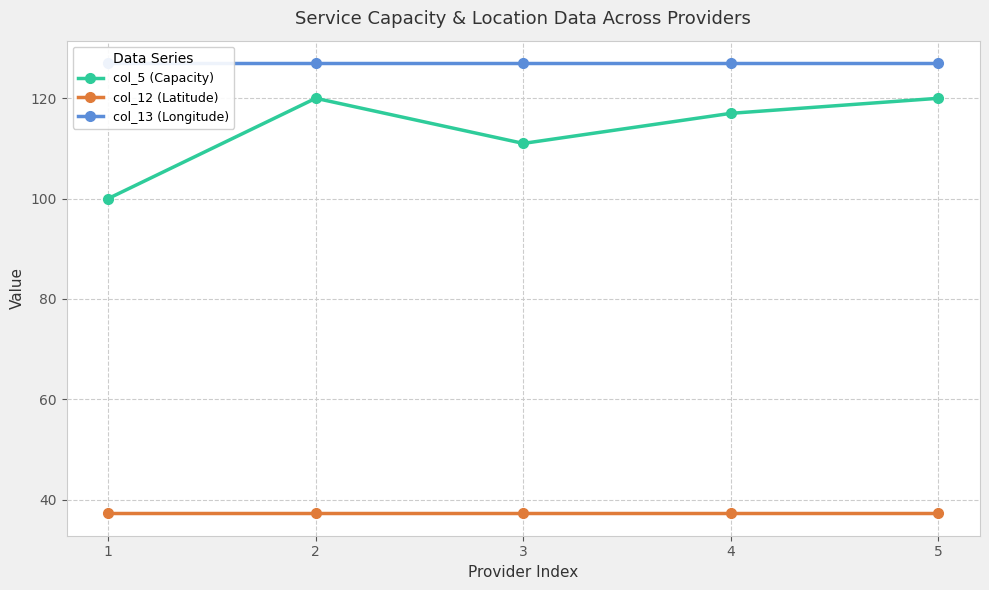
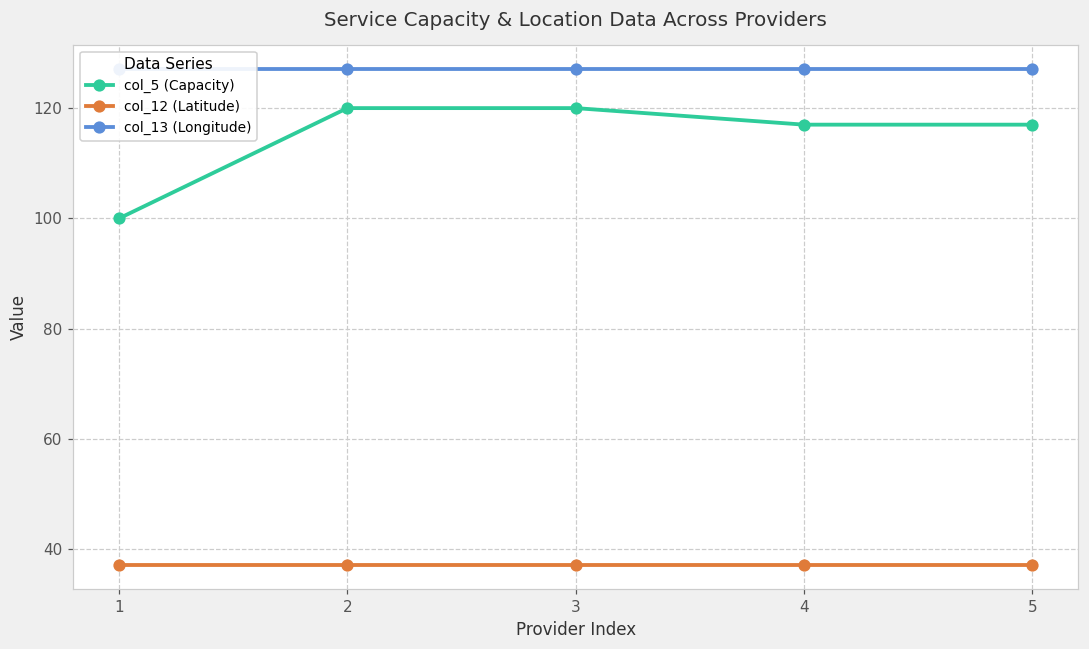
  {
    "col_5 (Capacity)": {
      "1": 100,
      "2": 120,
-     "3": 111,
+     "3": 120,
      "4": 117,
-     "5": 120
+     "5": 117
    },
    "col_12 (Latitude)": {
      "1": 37,
      "2": 37,
      "3": 37,
      "4": 37,
      "5": 37
    },
    "col_13 (Longitude)": {
      "2": 127,
      "3": 127,
      "4": 127,
      "5": 127
    }
  }
